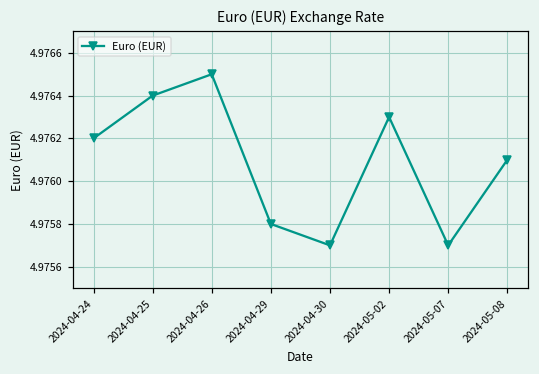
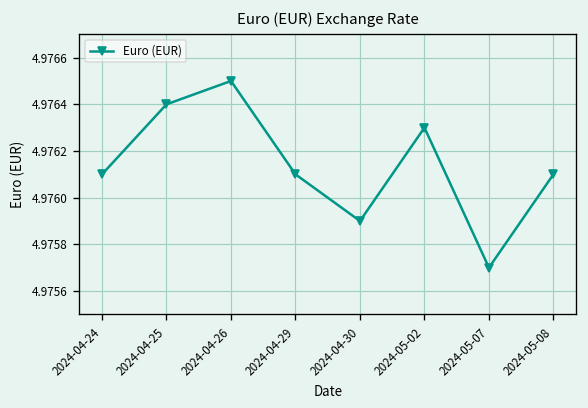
  {
-   "2024-04-24": 4.9762,
+   "2024-04-24": 4.9761,
    "2024-04-25": 4.9764,
    "2024-04-26": 4.9765,
-   "2024-04-29": 4.9758,
-   "2024-04-30": 4.9757,
+   "2024-04-29": 4.9761,
+   "2024-04-30": 4.9759,
    "2024-05-02": 4.9763,
    "2024-05-07": 4.9757,
    "2024-05-08": 4.9761
  }
